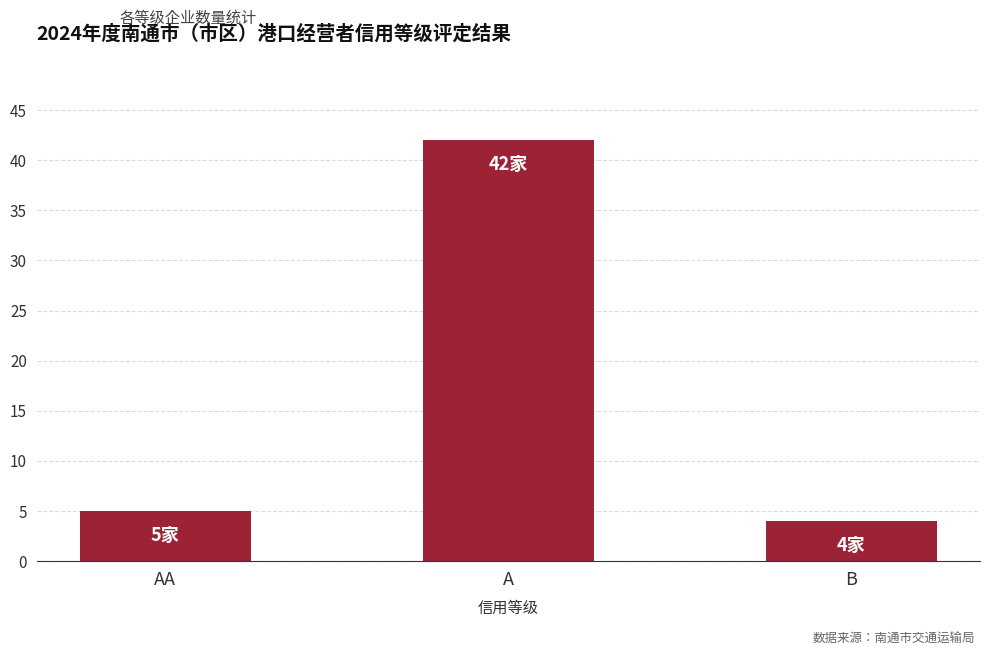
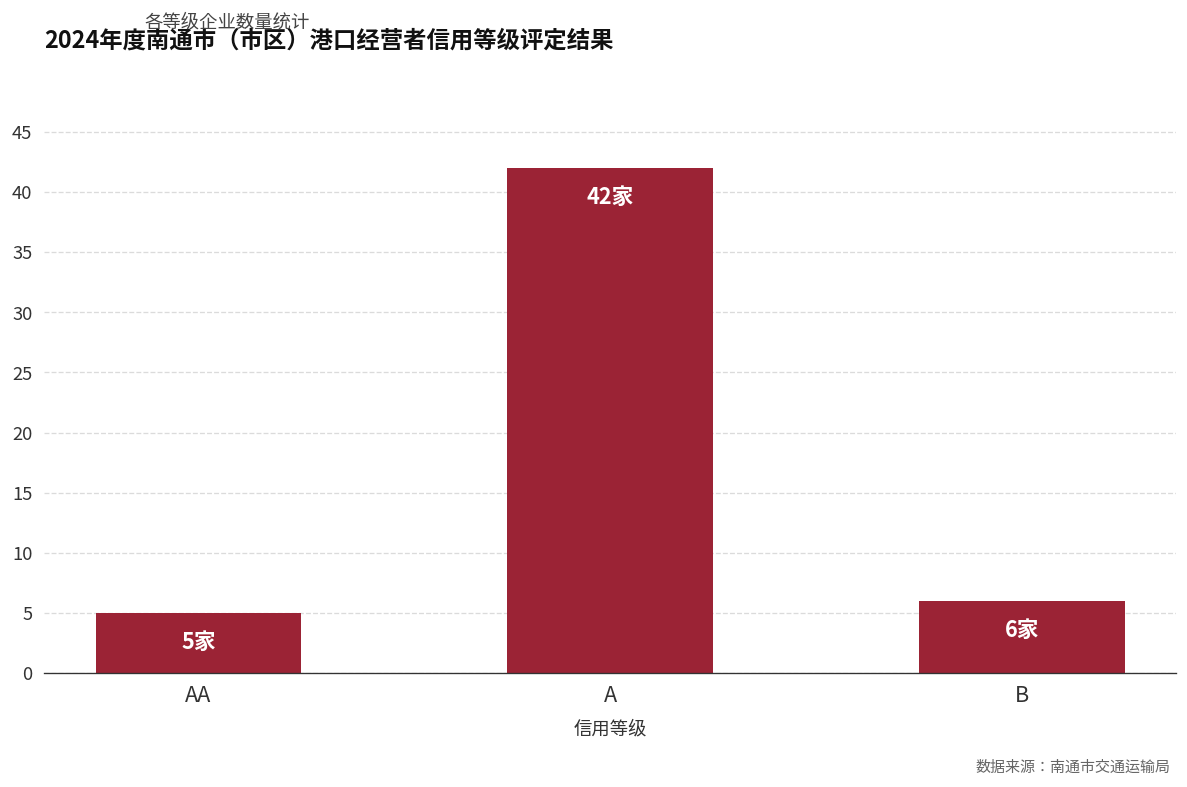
  {
    "AA": "5家",
    "A": "42家",
-   "B": "4家"
+   "B": "6家"
  }
